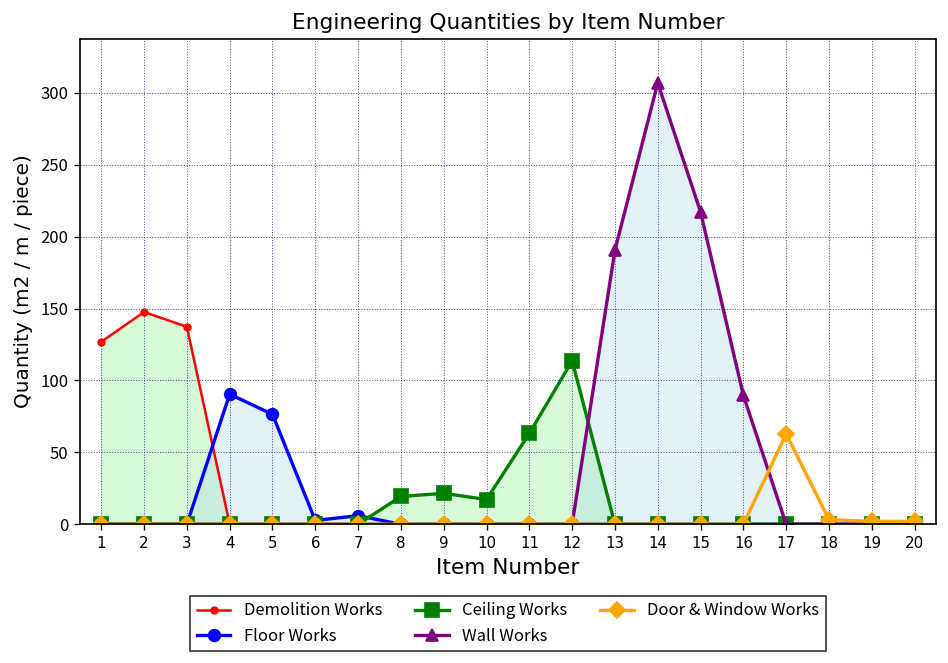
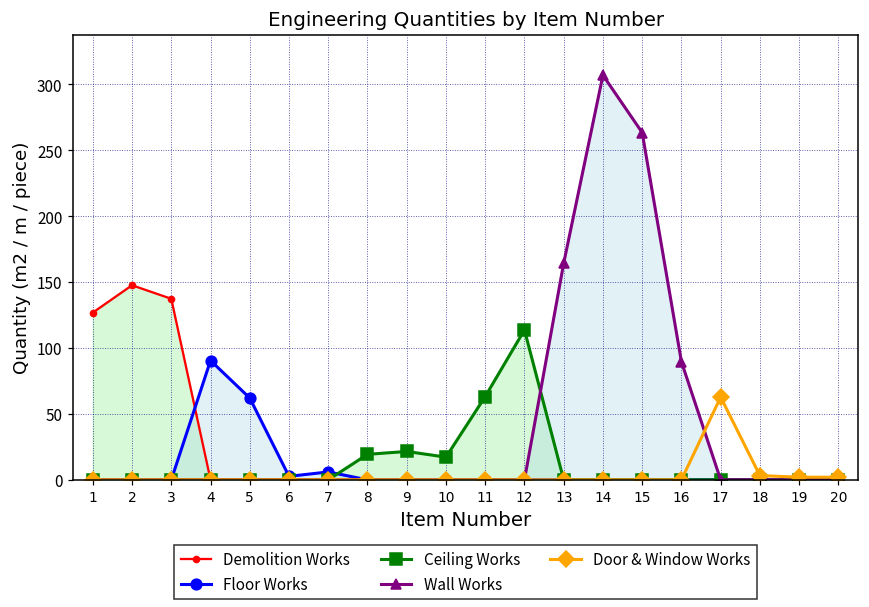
  {
    "Floor Works": {
-     "5": 76
+     "5": 62
    },
    "Wall Works": {
-     "13": 191,
-     "15": 217
+     "13": 164,
+     "15": 263
    },
    "Door & Window Works": {
      "17": 63,
      "18": 3
    }
  }
